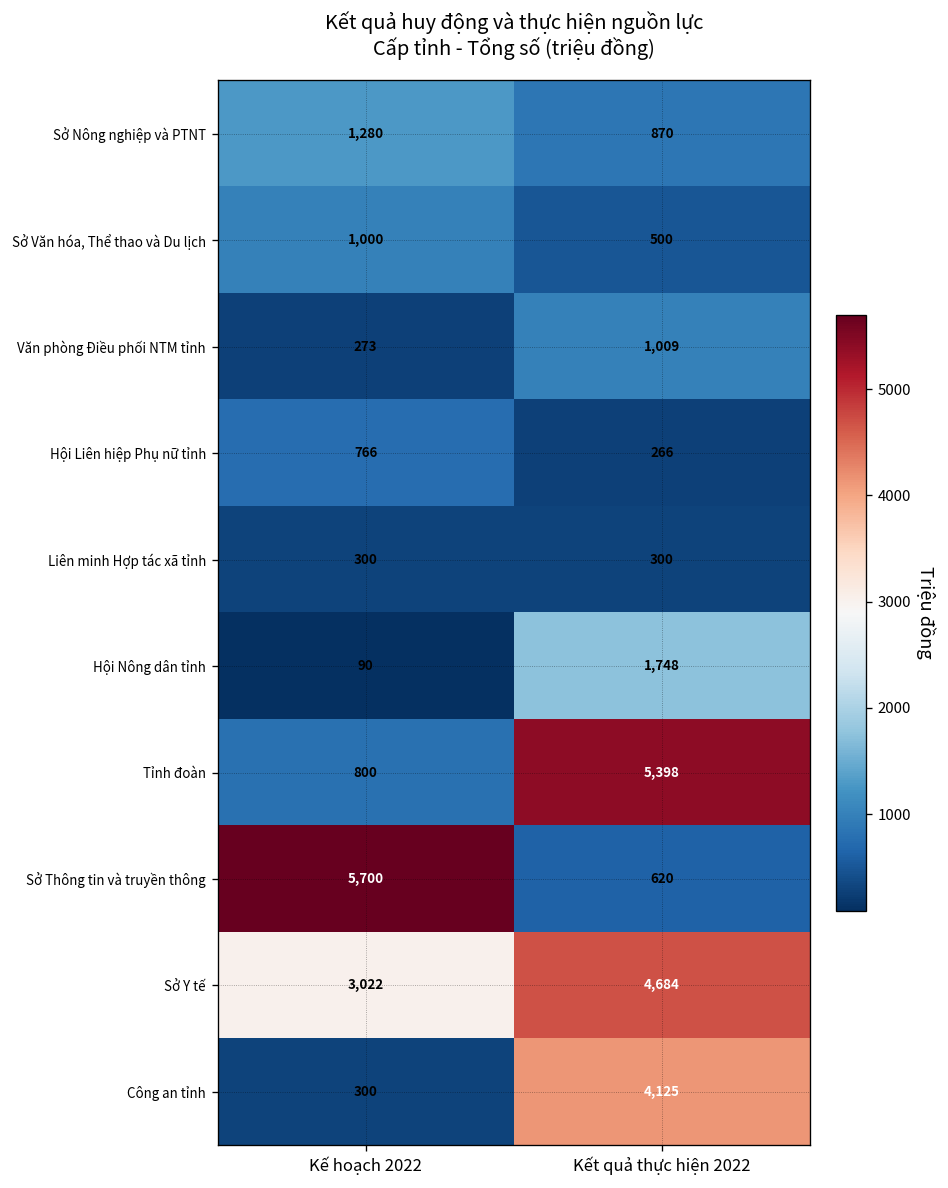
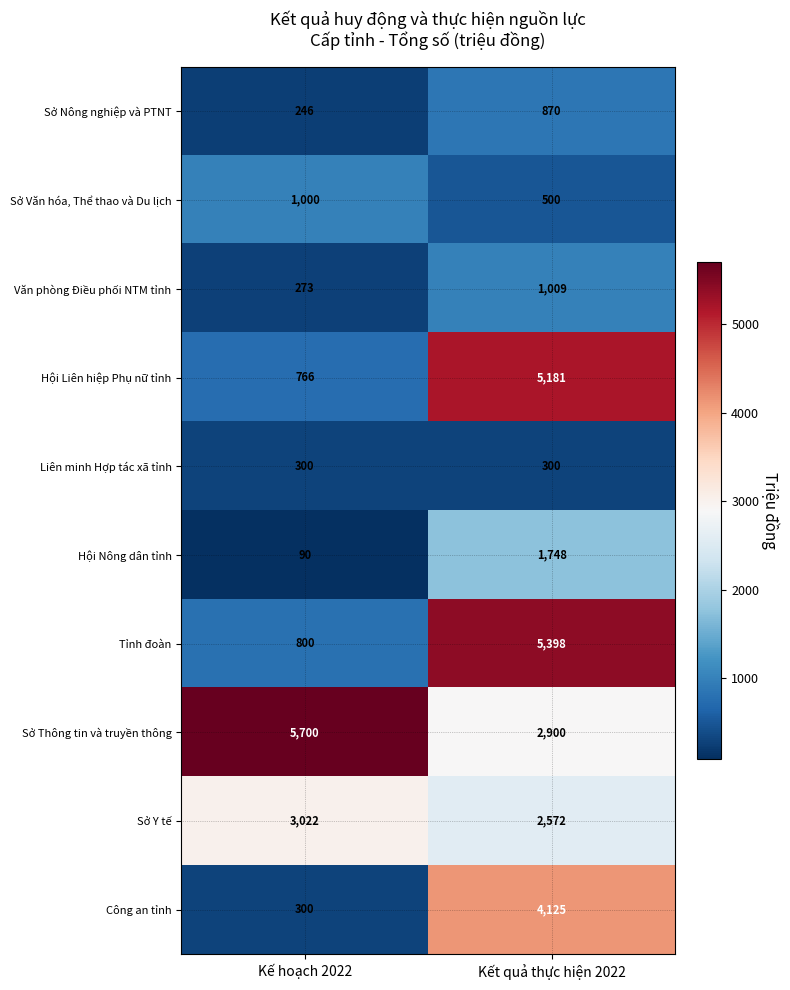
  {
    "Sở Nông nghiệp và PTNT": {
-     "Kế hoạch 2022": "1,280",
+     "Kế hoạch 2022": "246",
      "Kết quả thực hiện 2022": "870"
    },
    "Sở Văn hóa, Thể thao và Du lịch": {
      "Kế hoạch 2022": "1,000",
      "Kết quả thực hiện 2022": "500"
    },
    "Văn phòng Điều phối NTM tỉnh": {
      "Kế hoạch 2022": "273",
      "Kết quả thực hiện 2022": "1,009"
    },
    "Hội Liên hiệp Phụ nữ tỉnh": {
      "Kế hoạch 2022": "766",
-     "Kết quả thực hiện 2022": "266"
+     "Kết quả thực hiện 2022": "5,181"
    },
    "Liên minh Hợp tác xã tỉnh": {
      "Kế hoạch 2022": "300",
      "Kết quả thực hiện 2022": "300"
    },
    "Hội Nông dân tỉnh": {
      "Kế hoạch 2022": "90",
      "Kết quả thực hiện 2022": "1,748"
    },
    "Tỉnh đoàn": {
      "Kế hoạch 2022": "800",
      "Kết quả thực hiện 2022": "5,398"
    },
    "Sở Thông tin và truyền thông": {
      "Kế hoạch 2022": "5,700",
-     "Kết quả thực hiện 2022": "620"
+     "Kết quả thực hiện 2022": "2,900"
    },
    "Sở Y tế": {
      "Kế hoạch 2022": "3,022",
-     "Kết quả thực hiện 2022": "4,684"
+     "Kết quả thực hiện 2022": "2,572"
    },
    "Công an tỉnh": {
      "Kế hoạch 2022": "300",
      "Kết quả thực hiện 2022": "4,125"
    }
  }
